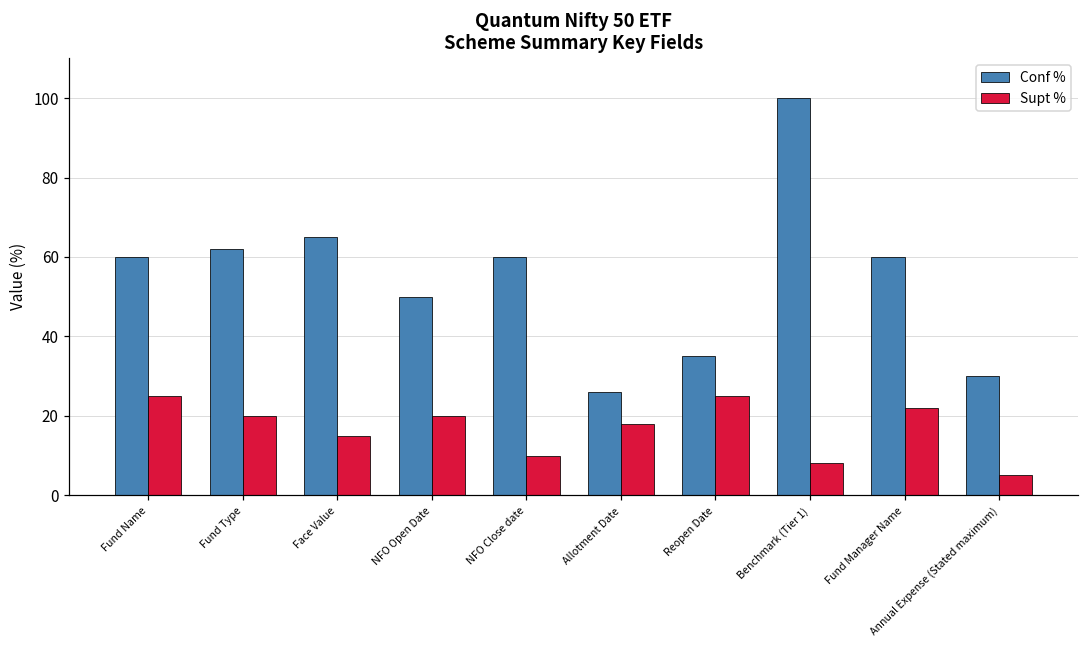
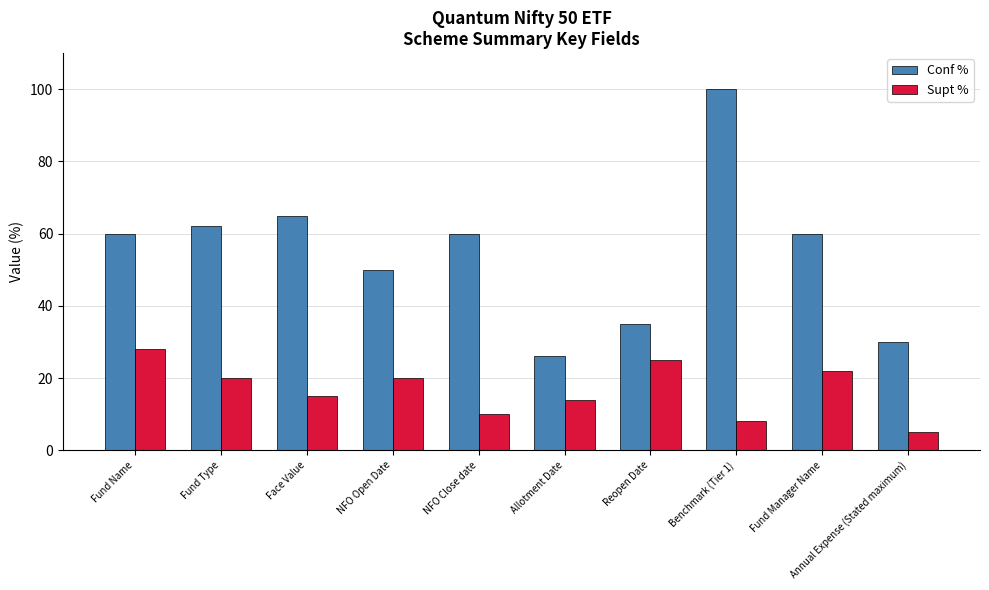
  {
    "Conf %": {
      "Fund Name": 60,
      "Fund Type": 62,
      "Face Value": 65,
      "NFO Open Date": 50,
      "NFO Close date": 60,
      "Allotment Date": 26,
      "Reopen Date": 35,
      "Benchmark (Tier 1)": 100,
      "Fund Manager Name": 60,
      "Annual Expense (Stated maximum)": 30
    },
    "Supt %": {
-     "Fund Name": 25,
+     "Fund Name": 28,
      "Fund Type": 20,
      "Face Value": 15,
      "NFO Open Date": 20,
      "NFO Close date": 10,
-     "Allotment Date": 18,
+     "Allotment Date": 14,
      "Reopen Date": 25,
      "Benchmark (Tier 1)": 8,
      "Fund Manager Name": 22,
      "Annual Expense (Stated maximum)": 5
    }
  }
